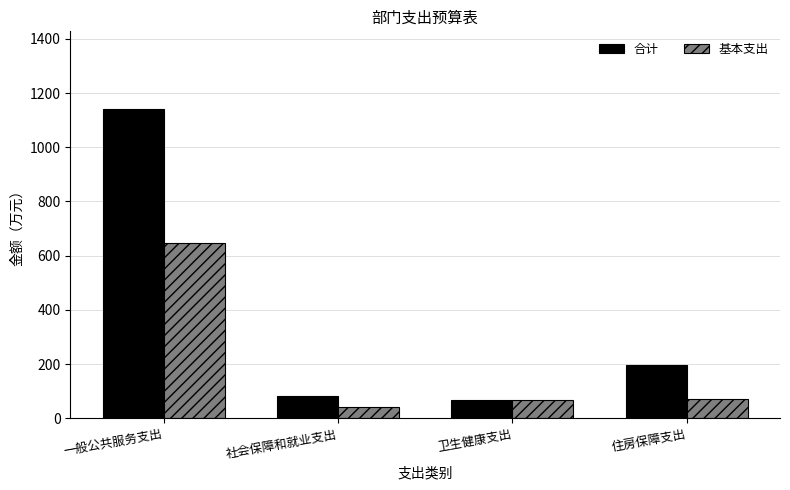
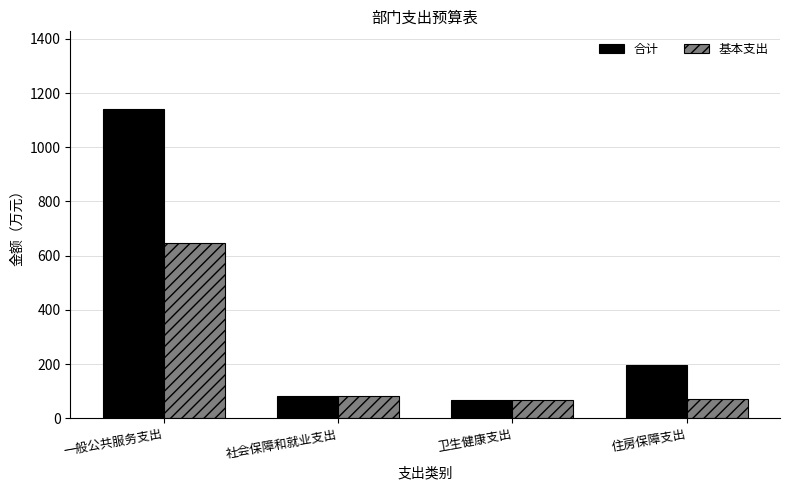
  {
    "合计": {
      "一般公共服务支出": 1140,
      "社会保障和就业支出": 80,
      "卫生健康支出": 70,
      "住房保障支出": 200
    },
    "基本支出": {
      "一般公共服务支出": 650,
-     "社会保障和就业支出": 40,
+     "社会保障和就业支出": 80,
      "卫生健康支出": 70,
      "住房保障支出": 70
    }
  }
